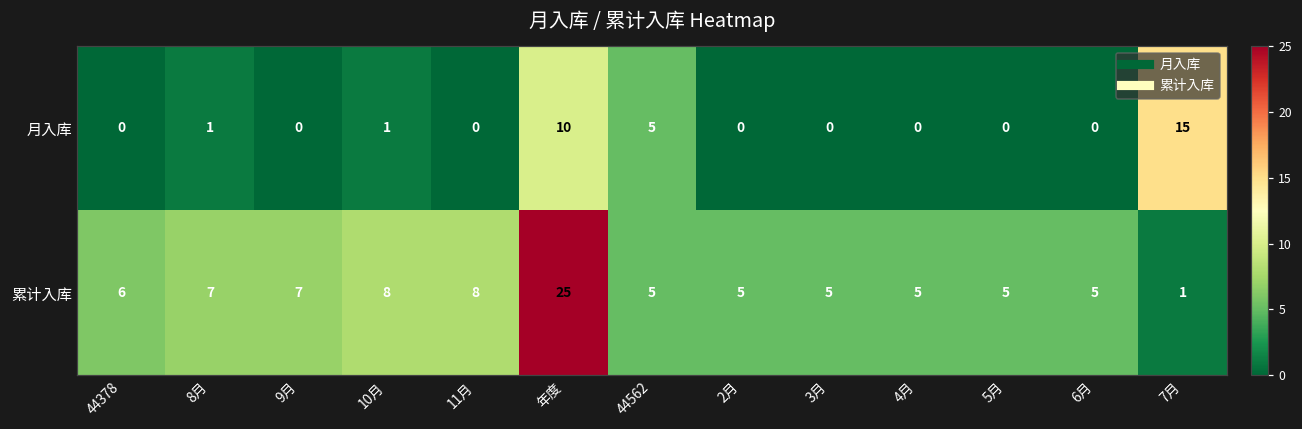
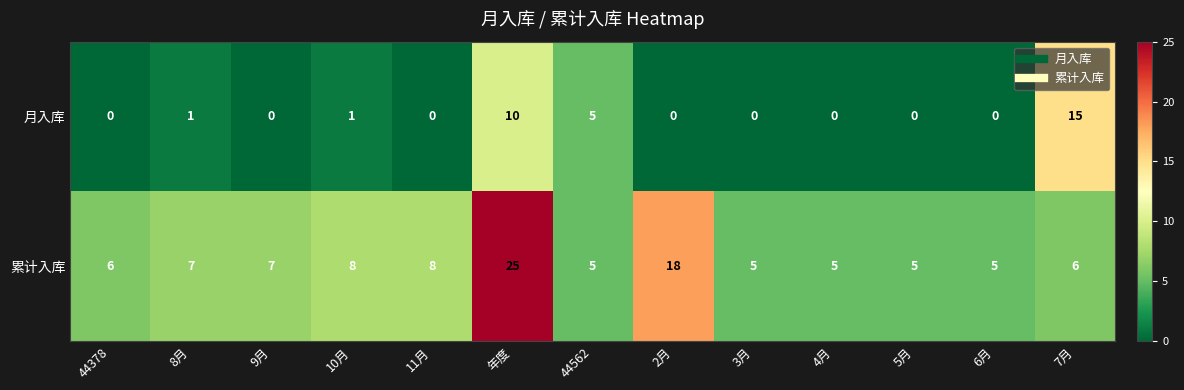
  {
    "月入库": {
      "44378": 0,
      "8月": 1,
      "9月": 0,
      "10月": 1,
      "11月": 0,
      "年度": 10,
      "44562": 5,
      "2月": 0,
      "3月": 0,
      "4月": 0,
      "5月": 0,
      "6月": 0,
      "7月": 15
    },
    "累计入库": {
      "44378": 6,
      "8月": 7,
      "9月": 7,
      "10月": 8,
      "11月": 8,
      "年度": 25,
      "44562": 5,
-     "2月": 5,
+     "2月": 18,
      "3月": 5,
      "4月": 5,
      "5月": 5,
      "6月": 5,
-     "7月": 1
+     "7月": 6
    }
  }
